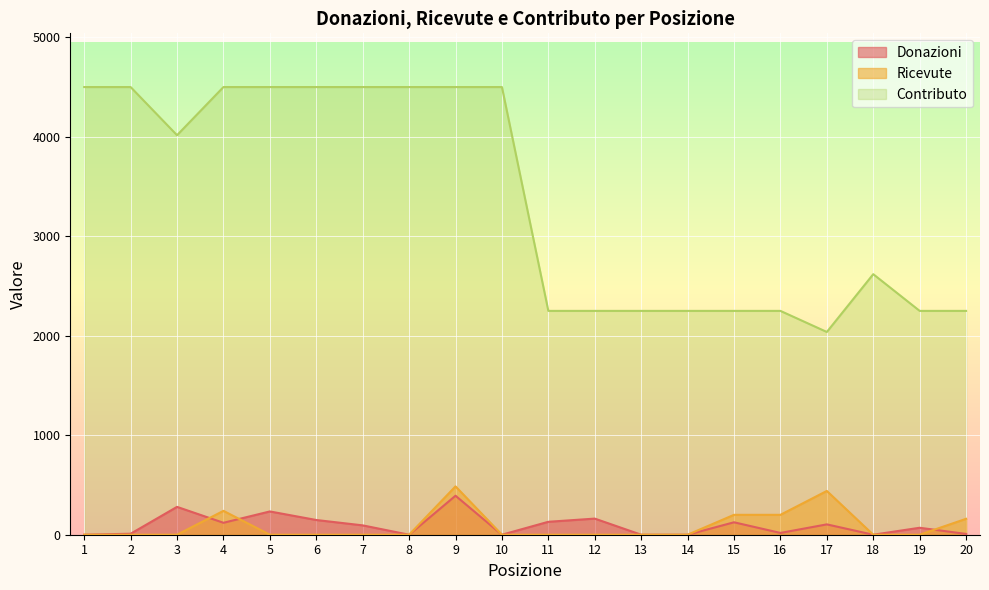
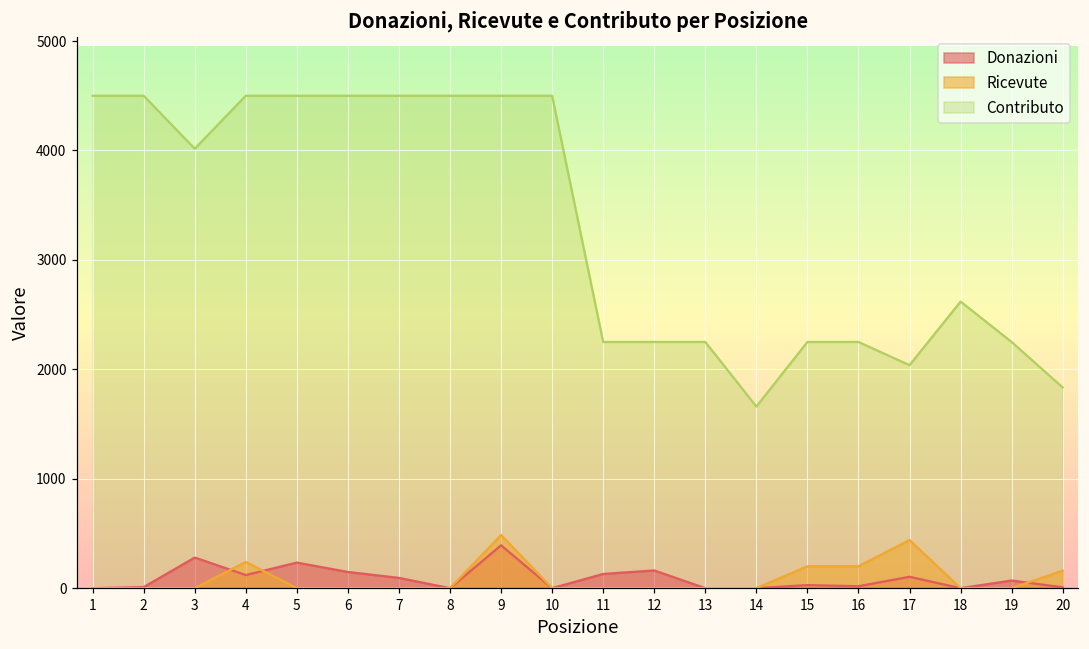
  {
    "Donazioni": {
      "3": 300,
      "4": 100,
      "5": 200,
      "6": 100,
      "7": 100,
      "9": 400,
      "11": 100,
      "12": 200,
-     "15": 100,
+     "15": 0,
      "16": 0,
      "17": 100,
      "19": 100,
      "20": 0
    },
    "Ricevute": {
      "3": 0,
      "4": 200,
      "5": 0,
      "6": 0,
      "7": 0,
      "9": 500,
      "11": 0,
      "12": 0,
      "15": 200,
      "16": 200,
      "17": 400,
      "19": 0,
      "20": 200
    },
    "Contributo": {
      "1": 4500,
      "2": 4500,
      "3": 4000,
      "4": 4500,
      "5": 4500,
      "6": 4500,
      "7": 4500,
      "8": 4500,
      "9": 4500,
      "10": 4500,
      "11": 2300,
      "12": 2300,
      "13": 2300,
-     "14": 2300,
+     "14": 1700,
      "15": 2300,
      "16": 2300,
      "17": 2000,
      "18": 2600,
      "19": 2300,
-     "20": 2300
+     "20": 1800
    }
  }
